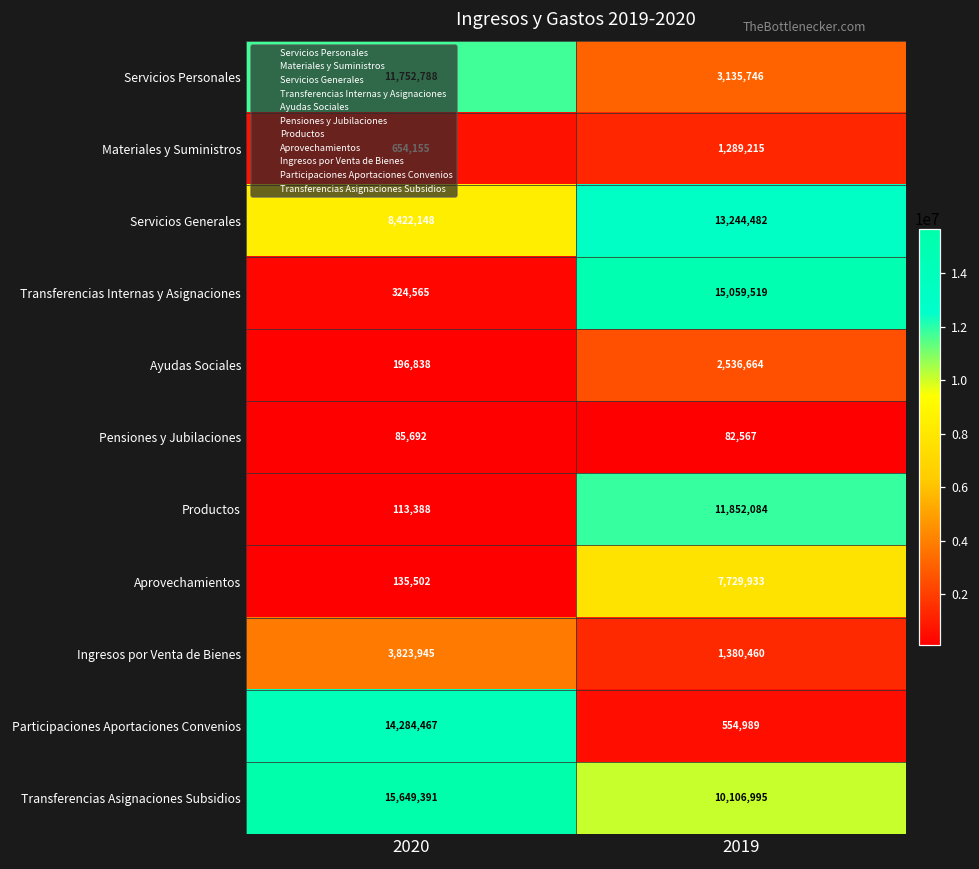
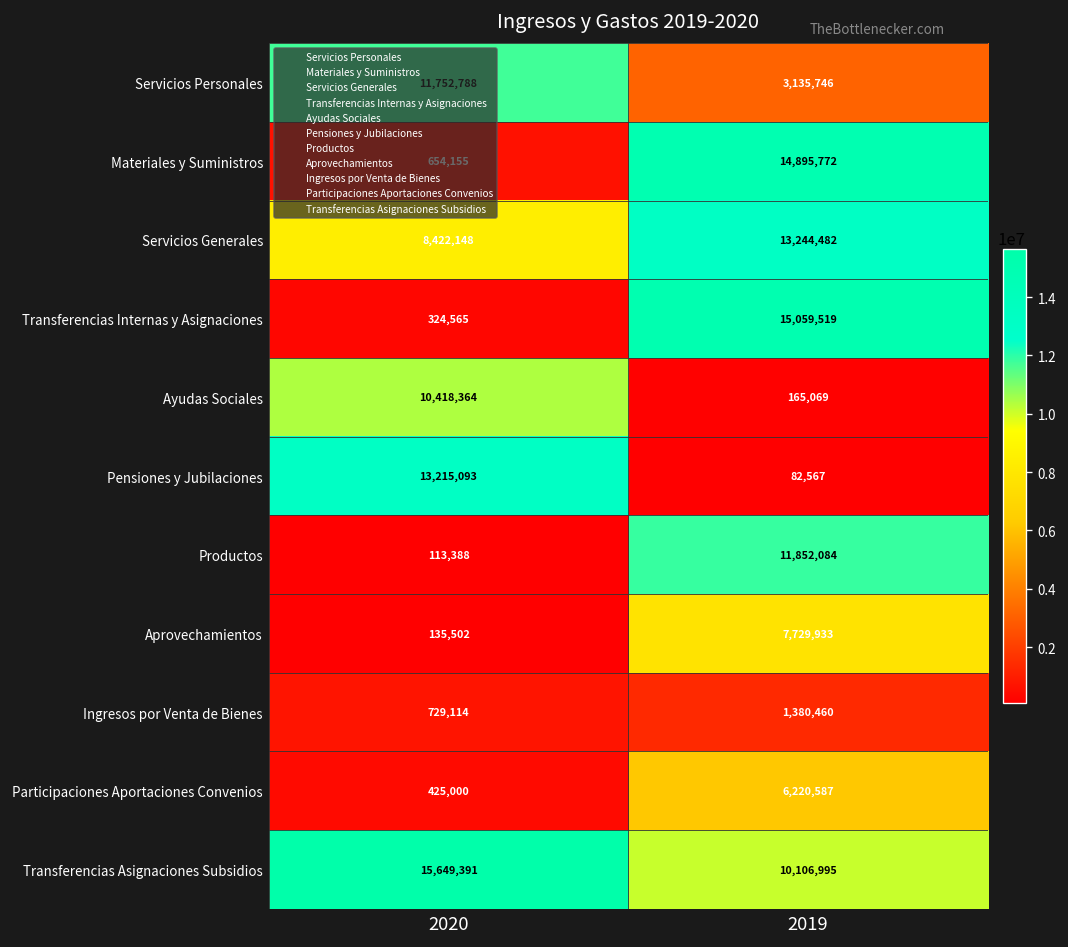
  {
    "Servicios Personales": {
      "2019": "3,135,746"
    },
    "Materiales y Suministros": {
-     "2019": "1,289,215"
+     "2019": "14,895,772"
    },
    "Servicios Generales": {
      "2020": "8,422,148",
      "2019": "13,244,482"
    },
    "Transferencias Internas y Asignaciones": {
      "2020": "324,565",
      "2019": "15,059,519"
    },
    "Ayudas Sociales": {
-     "2020": "196,838",
-     "2019": "2,536,664"
+     "2020": "10,418,364",
+     "2019": "165,069"
    },
    "Pensiones y Jubilaciones": {
-     "2020": "85,692",
+     "2020": "13,215,093",
      "2019": "82,567"
    },
    "Productos": {
      "2020": "113,388",
      "2019": "11,852,084"
    },
    "Aprovechamientos": {
      "2020": "135,502",
      "2019": "7,729,933"
    },
    "Ingresos por Venta de Bienes": {
-     "2020": "3,823,945",
+     "2020": "729,114",
      "2019": "1,380,460"
    },
    "Participaciones Aportaciones Convenios": {
-     "2020": "14,284,467",
-     "2019": "554,989"
+     "2020": "425,000",
+     "2019": "6,220,587"
    },
    "Transferencias Asignaciones Subsidios": {
      "2020": "15,649,391",
      "2019": "10,106,995"
    }
  }
